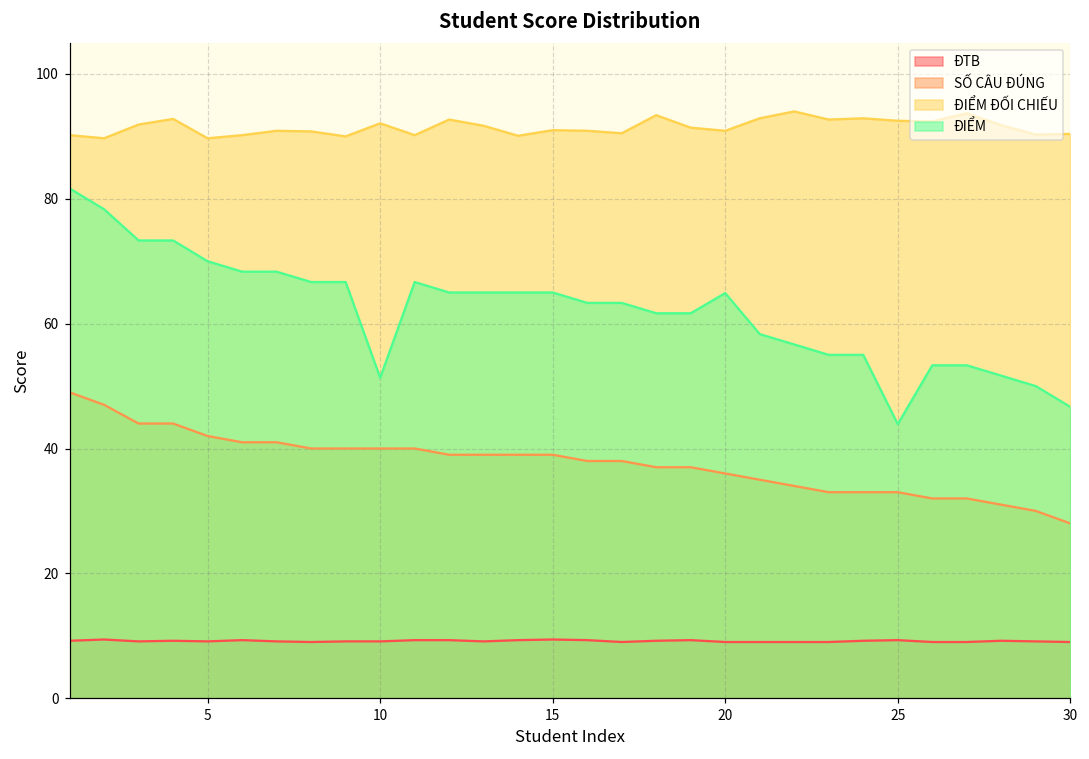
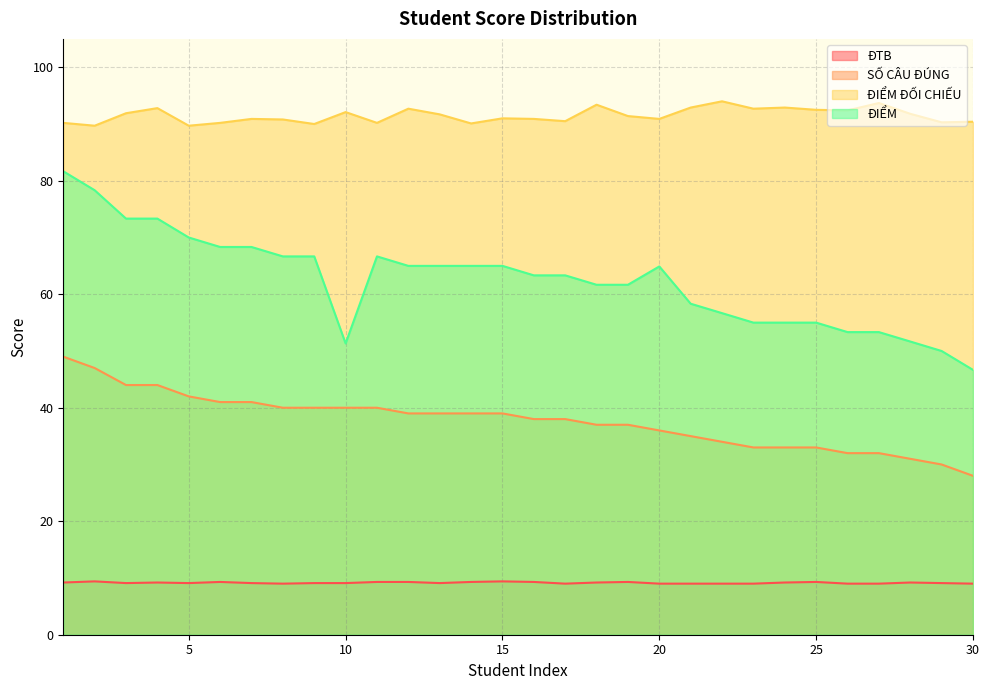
  {
    "ĐIỂM": {
      "5": 70,
      "10": 51,
      "15": 65,
      "20": 65,
-     "25": 44,
+     "25": 55,
      "30": 47
    }
  }
